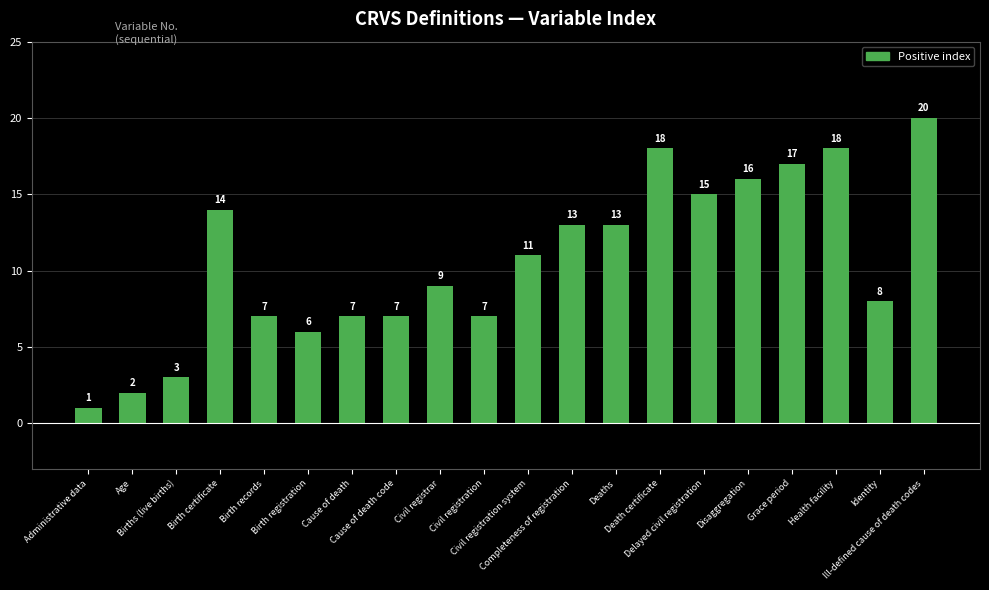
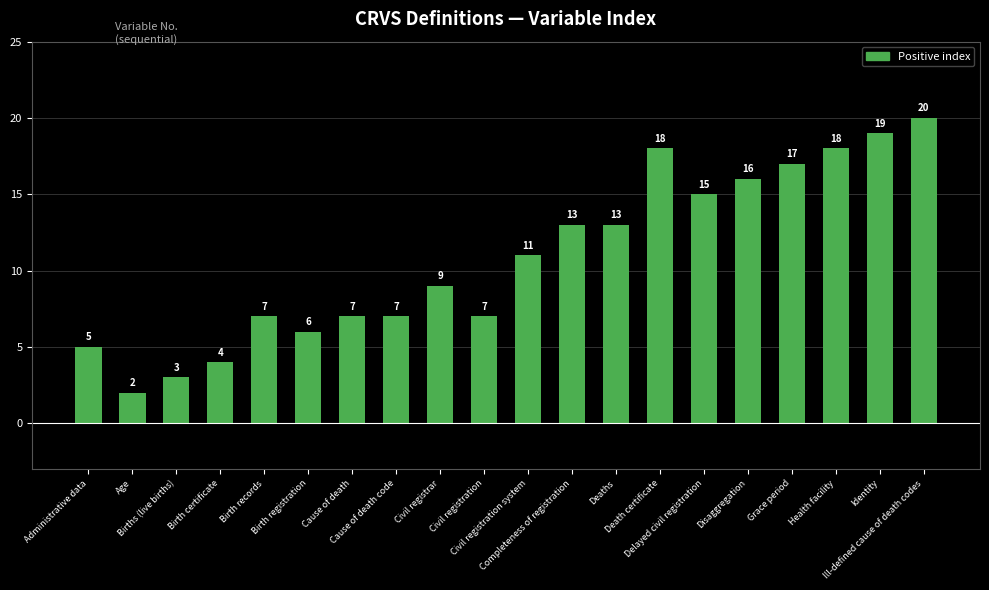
  {
-   "Administrative data": 1,
+   "Administrative data": 5,
    "Age": 2,
    "Births (live births)": 3,
-   "Birth certificate": 14,
+   "Birth certificate": 4,
    "Birth records": 7,
    "Birth registration": 6,
    "Cause of death": 7,
    "Cause of death code": 7,
    "Civil registrar": 9,
    "Civil registration": 7,
    "Civil registration system": 11,
    "Completeness of registration": 13,
    "Deaths": 13,
    "Death certificate": 18,
    "Delayed civil registration": 15,
    "Disaggregation": 16,
    "Grace period": 17,
    "Health facility": 18,
-   "Identity": 8,
+   "Identity": 19,
    "Ill-defined cause of death codes": 20
  }
